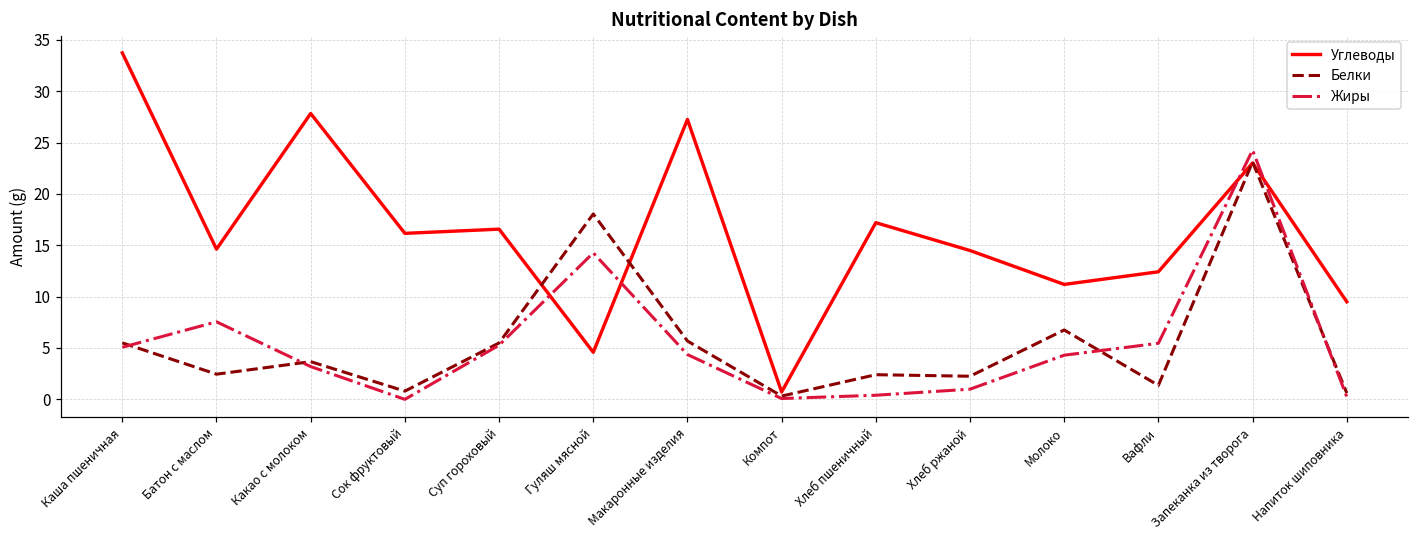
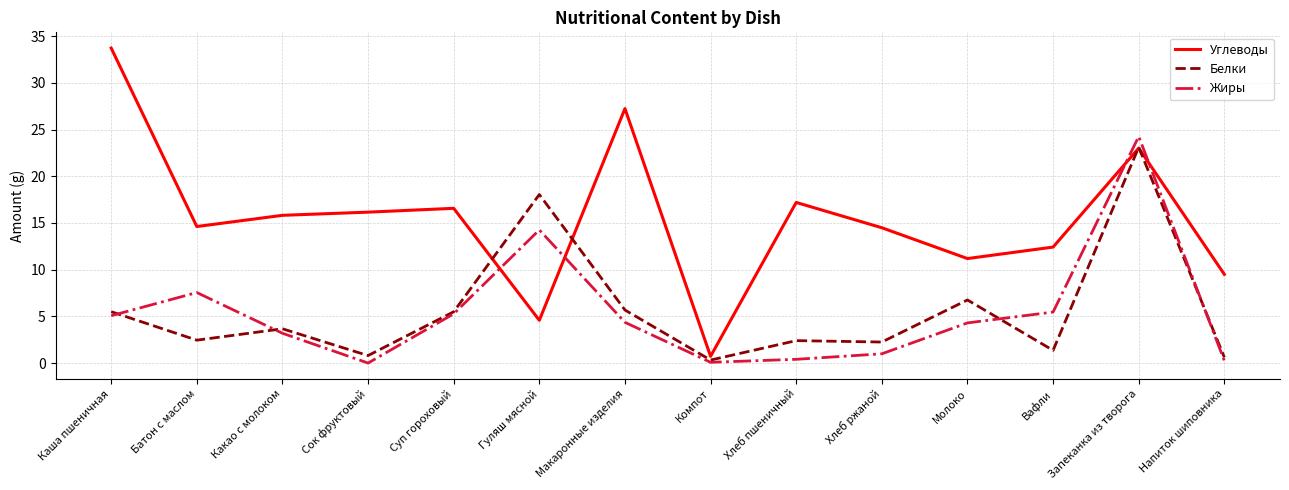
  {
    "Углеводы": {
      "Каша пшеничная": 34,
      "Батон с маслом": 15,
-     "Какао с молоком": 28,
+     "Какао с молоком": 16,
      "Сок фруктовый": 16,
      "Суп гороховый": 17,
      "Гуляш мясной": 5,
      "Макаронные изделия": 27,
      "Компот": 1,
      "Хлеб пшеничный": 17,
      "Хлеб ржаной": 14,
      "Молоко": 11,
      "Вафли": 12,
      "Напиток шиповника": 10
    },
    "Белки": {
      "Каша пшеничная": 6,
      "Батон с маслом": 2,
      "Какао с молоком": 4,
      "Сок фруктовый": 1,
      "Гуляш мясной": 18,
      "Макаронные изделия": 6,
      "Хлеб пшеничный": 2,
      "Хлеб ржаной": 2,
      "Молоко": 7,
      "Вафли": 1,
      "Напиток шиповника": 1
    },
    "Жиры": {
      "Каша пшеничная": 5,
      "Батон с маслом": 8,
      "Какао с молоком": 3,
      "Сок фруктовый": 0,
      "Гуляш мясной": 14,
      "Макаронные изделия": 4,
      "Хлеб пшеничный": 0,
      "Хлеб ржаной": 1,
      "Молоко": 4,
      "Вафли": 5,
      "Запеканка из творога": 24,
      "Напиток шиповника": 0
    }
  }
